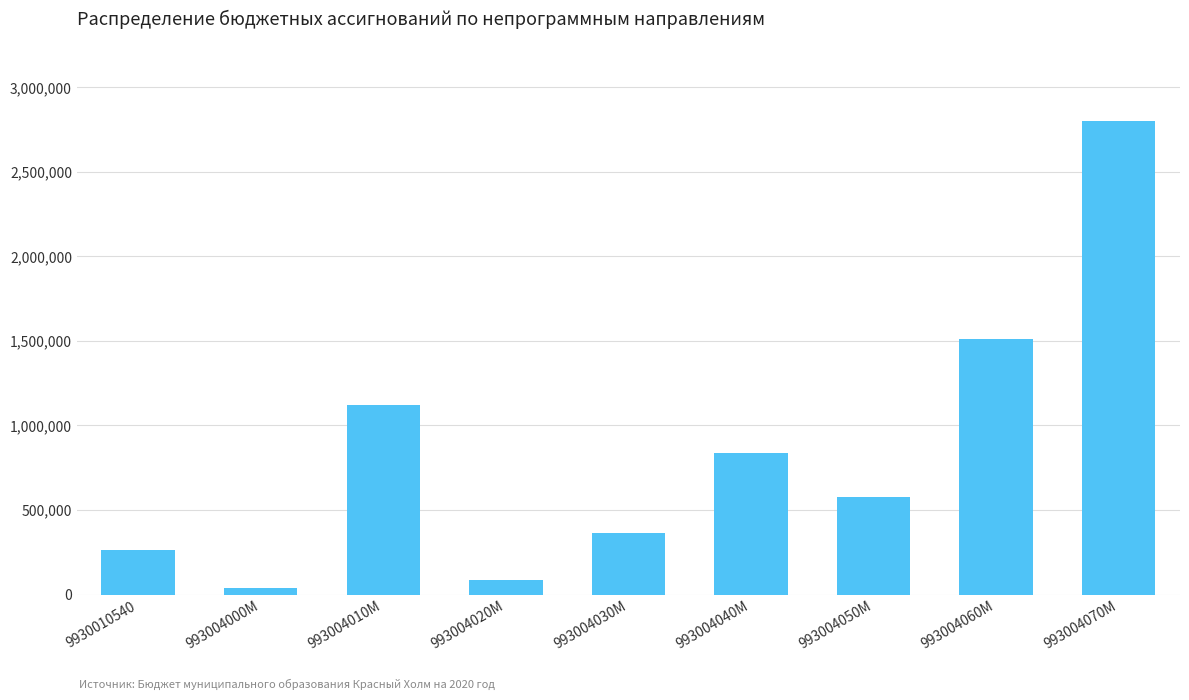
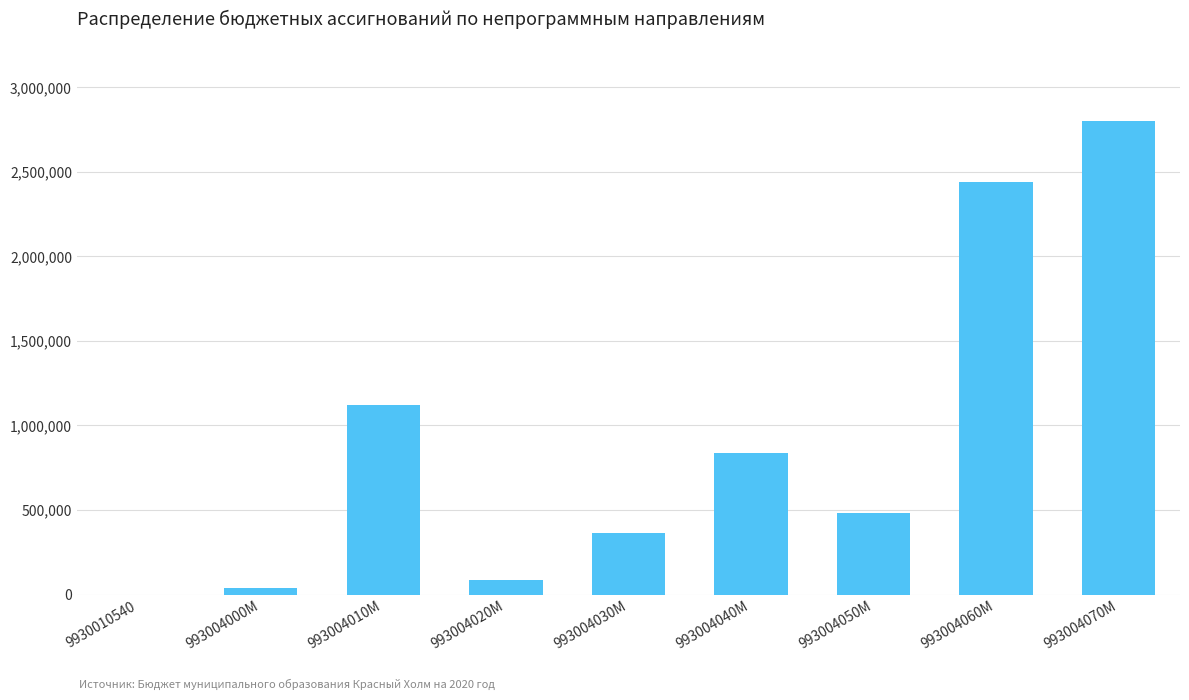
  {
-   "9930010540": "260,000",
+   "9930010540": "0",
    "993004000М": "40,000",
    "993004010М": "1,120,000",
    "993004020М": "90,000",
    "993004030М": "360,000",
    "993004040М": "840,000",
-   "993004050М": "570,000",
-   "993004060М": "1,510,000",
+   "993004050М": "480,000",
+   "993004060М": "2,440,000",
    "993004070М": "2,800,000"
  }
